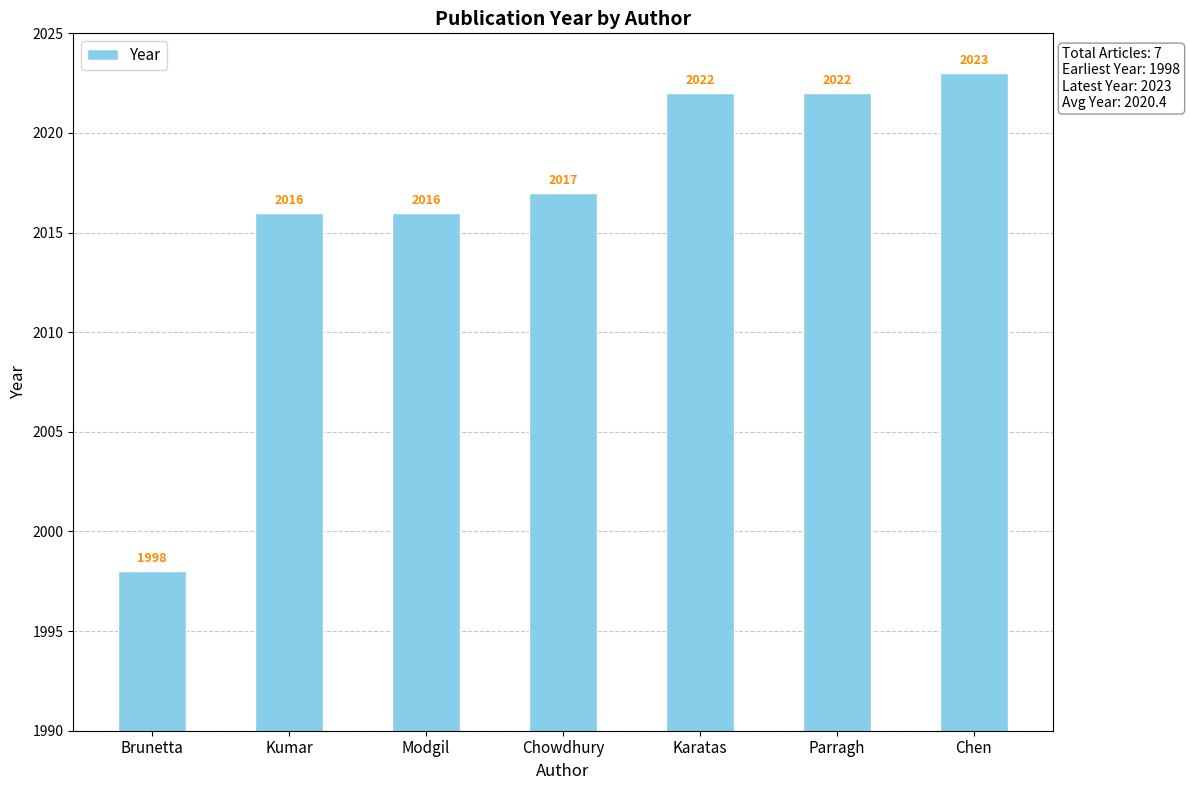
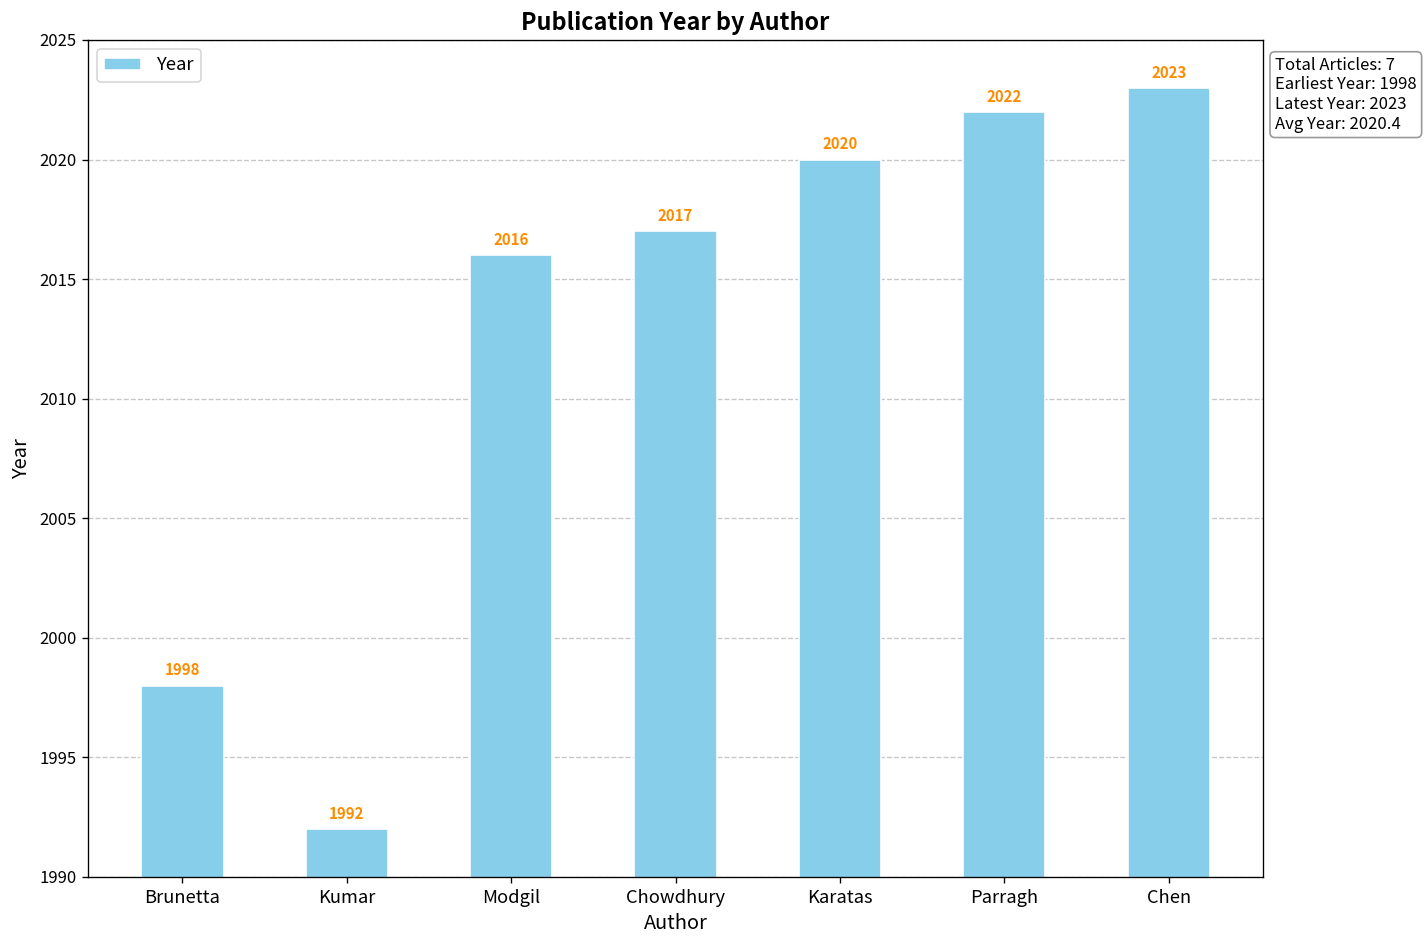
  {
    "Brunetta": 1998,
-   "Kumar": 2016,
+   "Kumar": 1992,
    "Modgil": 2016,
    "Chowdhury": 2017,
-   "Karatas": 2022,
+   "Karatas": 2020,
    "Parragh": 2022,
    "Chen": 2023
  }
